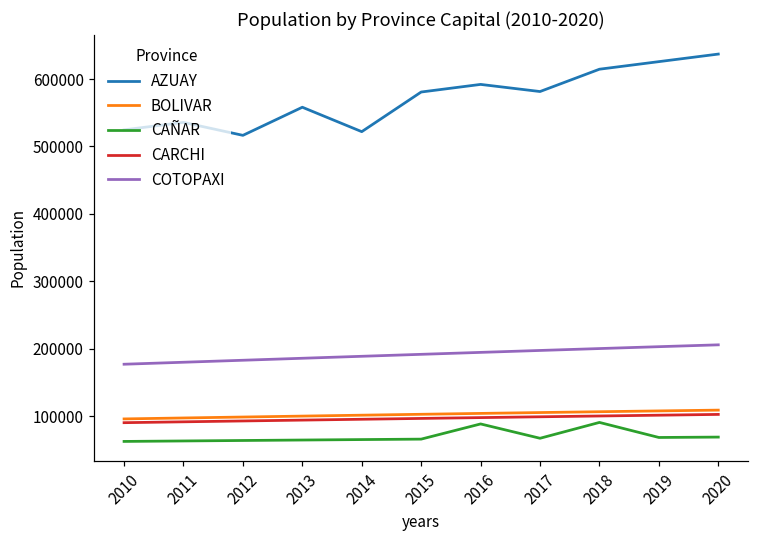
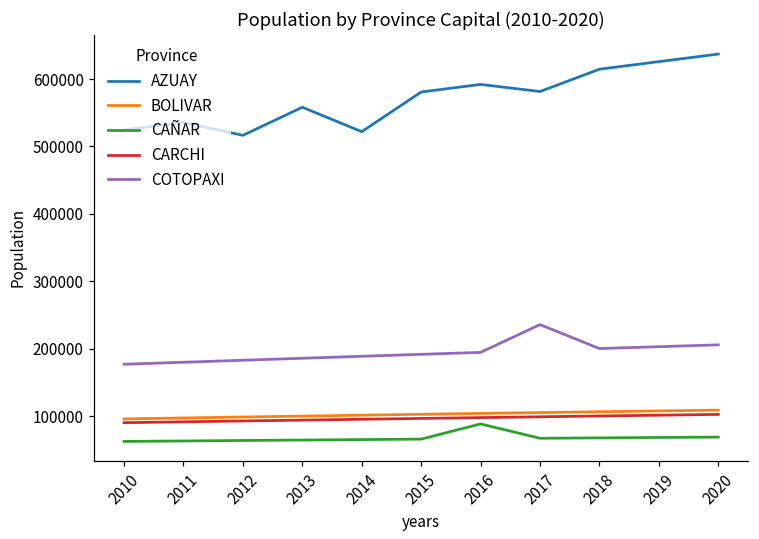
  {
    "AZUAY": {
      "2012": 520000,
      "2013": 560000,
      "2014": 520000,
      "2015": 580000,
      "2016": 590000,
      "2017": 580000,
      "2018": 610000,
      "2019": 630000,
      "2020": 640000
    },
    "BOLIVAR": {
      "2010": 100000,
      "2011": 100000,
      "2012": 100000,
      "2013": 100000,
      "2014": 100000,
      "2015": 100000,
      "2016": 100000,
      "2017": 110000,
      "2018": 110000,
      "2019": 110000,
      "2020": 110000
    },
    "CAÑAR": {
      "2010": 60000,
      "2011": 60000,
      "2012": 60000,
      "2013": 60000,
      "2014": 70000,
      "2015": 70000,
      "2016": 90000,
      "2017": 70000,
-     "2018": 90000,
+     "2018": 70000,
      "2019": 70000,
      "2020": 70000
    },
    "CARCHI": {
      "2010": 90000,
      "2011": 90000,
      "2012": 90000,
      "2013": 90000,
      "2014": 100000,
      "2015": 100000,
      "2016": 100000,
      "2017": 100000,
      "2018": 100000,
      "2019": 100000,
      "2020": 100000
    },
    "COTOPAXI": {
      "2010": 180000,
      "2011": 180000,
      "2012": 180000,
      "2013": 190000,
      "2014": 190000,
      "2015": 190000,
      "2016": 190000,
-     "2017": 200000,
+     "2017": 240000,
      "2018": 200000,
      "2019": 200000,
      "2020": 210000
    }
  }
